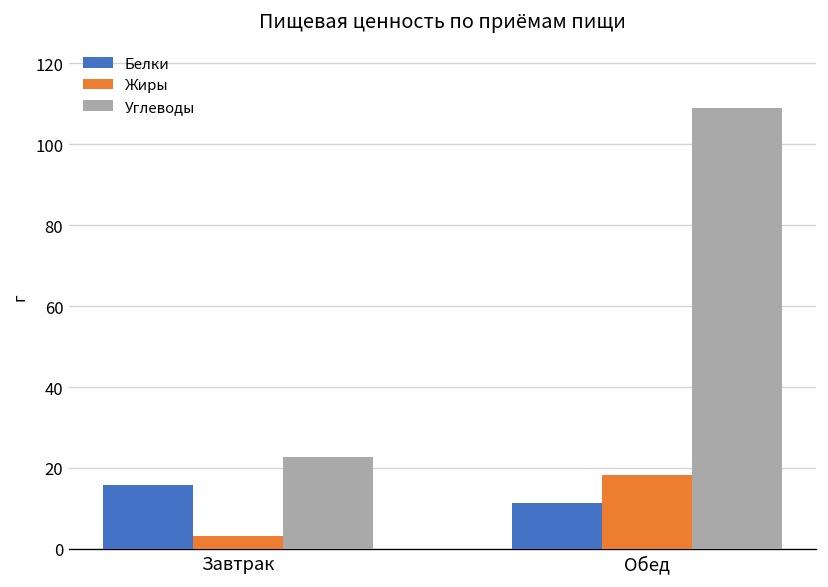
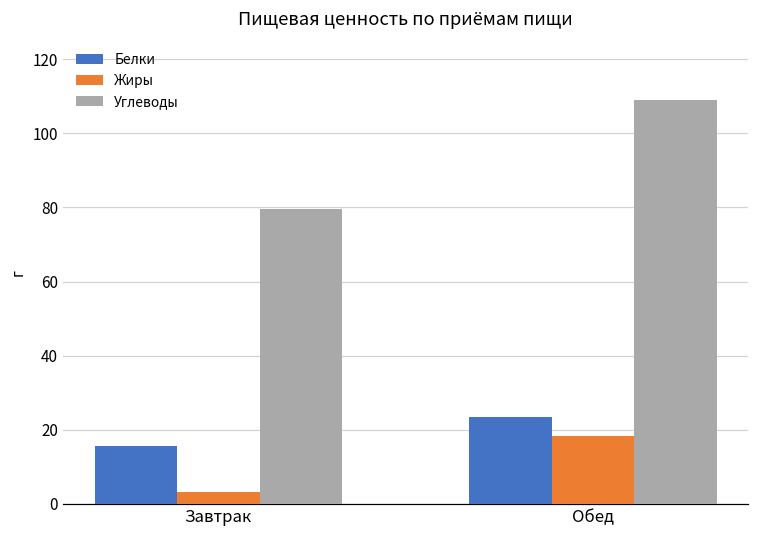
  {
    "Белки": {
      "Завтрак": 16,
-     "Обед": 11
+     "Обед": 24
    },
    "Жиры": {
      "Завтрак": 3,
      "Обед": 18
    },
    "Углеводы": {
-     "Завтрак": 23,
+     "Завтрак": 80,
      "Обед": 109
    }
  }
